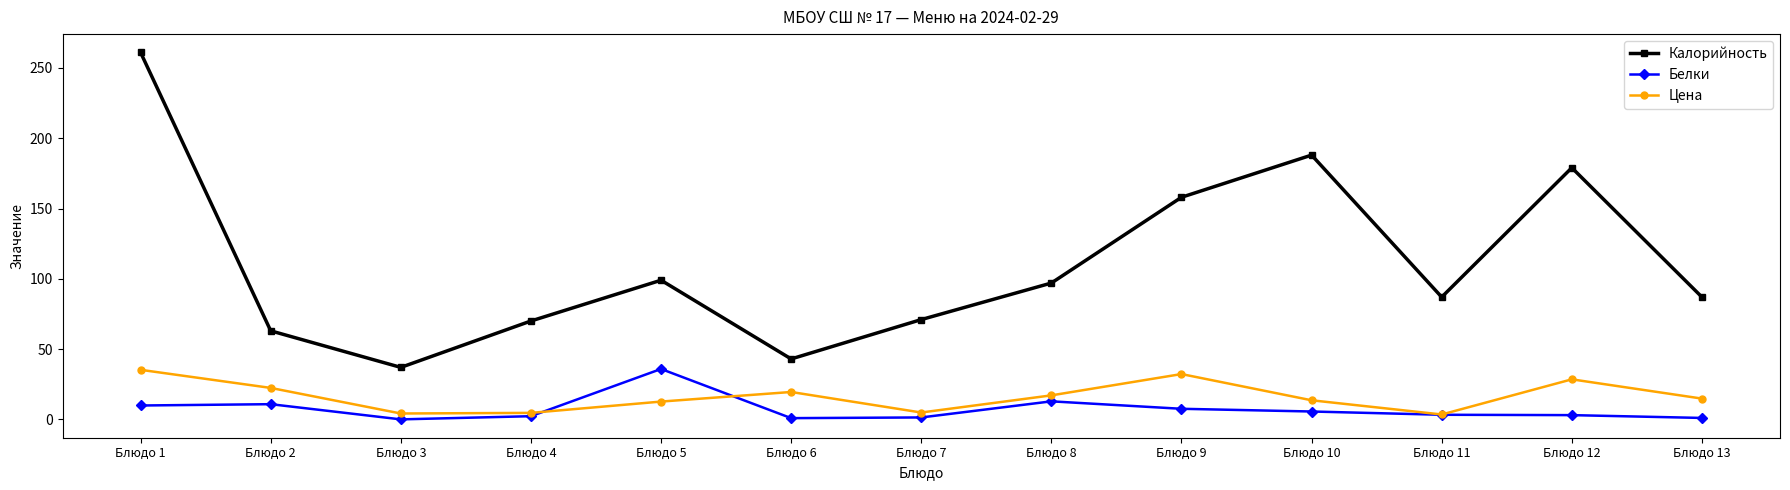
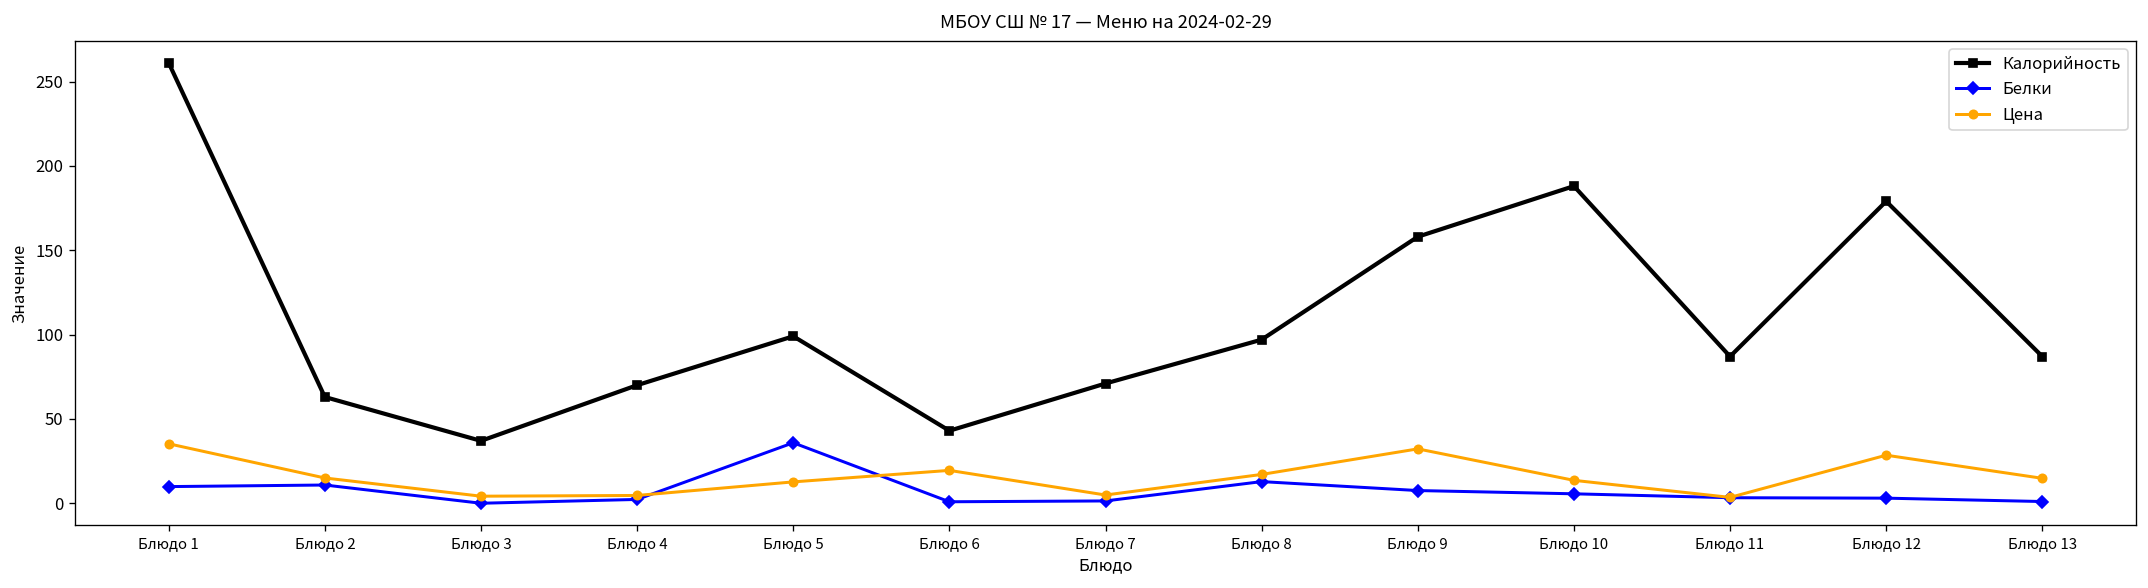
  {
    "Калорийность": {
      "Блюдо 1": 261,
      "Блюдо 2": 63,
      "Блюдо 3": 37,
      "Блюдо 4": 70,
      "Блюдо 5": 99,
      "Блюдо 6": 43,
      "Блюдо 7": 71,
      "Блюдо 8": 97,
      "Блюдо 9": 158,
      "Блюдо 10": 188,
      "Блюдо 11": 87,
      "Блюдо 12": 179,
      "Блюдо 13": 87
    },
    "Белки": {
      "Блюдо 1": 10,
      "Блюдо 2": 11,
      "Блюдо 3": 0,
      "Блюдо 4": 2,
      "Блюдо 5": 36,
      "Блюдо 6": 1,
      "Блюдо 7": 1,
      "Блюдо 8": 13,
      "Блюдо 9": 8,
      "Блюдо 10": 6,
      "Блюдо 12": 3,
      "Блюдо 13": 1
    },
    "Цена": {
      "Блюдо 1": 35,
-     "Блюдо 2": 22,
+     "Блюдо 2": 15,
      "Блюдо 3": 4,
      "Блюдо 4": 5,
      "Блюдо 5": 13,
      "Блюдо 6": 20,
      "Блюдо 7": 5,
      "Блюдо 8": 17,
      "Блюдо 9": 32,
      "Блюдо 10": 14,
      "Блюдо 12": 29,
      "Блюдо 13": 15
    }
  }
